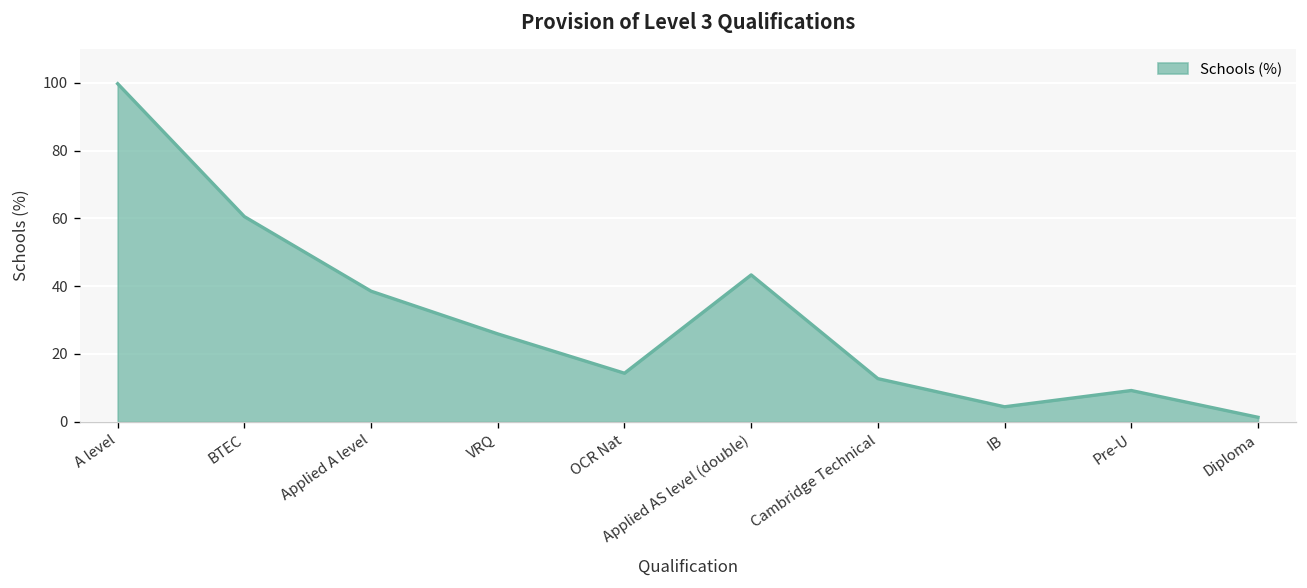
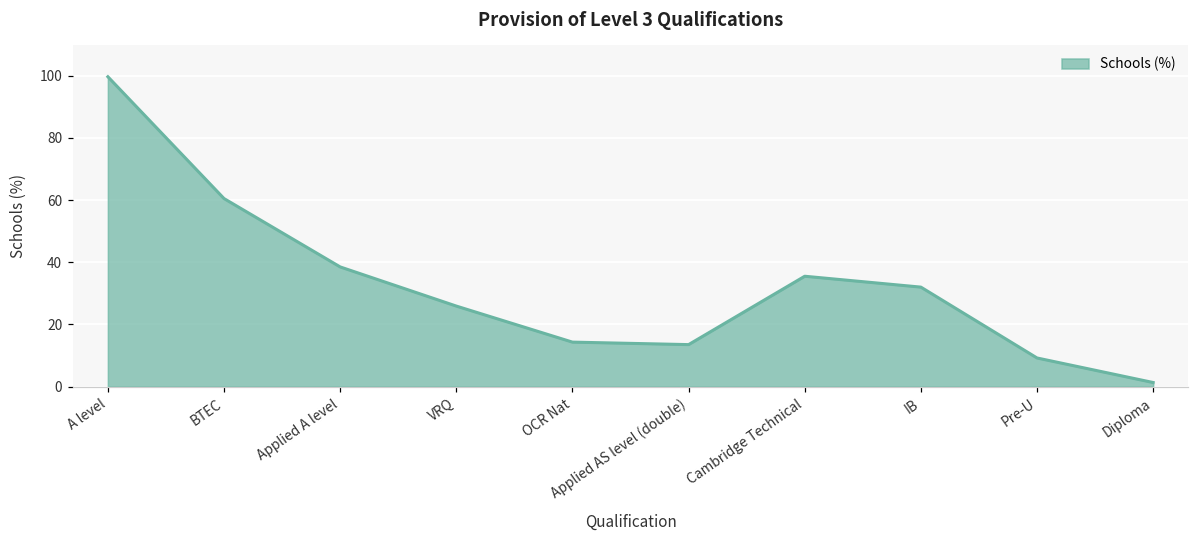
  {
    "A level": 100,
    "BTEC": 61,
    "Applied A level": 39,
    "VRQ": 26,
    "OCR Nat": 14,
-   "Applied AS level (double)": 43,
-   "Cambridge Technical": 13,
-   "IB": 4,
+   "Applied AS level (double)": 14,
+   "Cambridge Technical": 36,
+   "IB": 32,
    "Pre-U": 9,
    "Diploma": 1
  }
